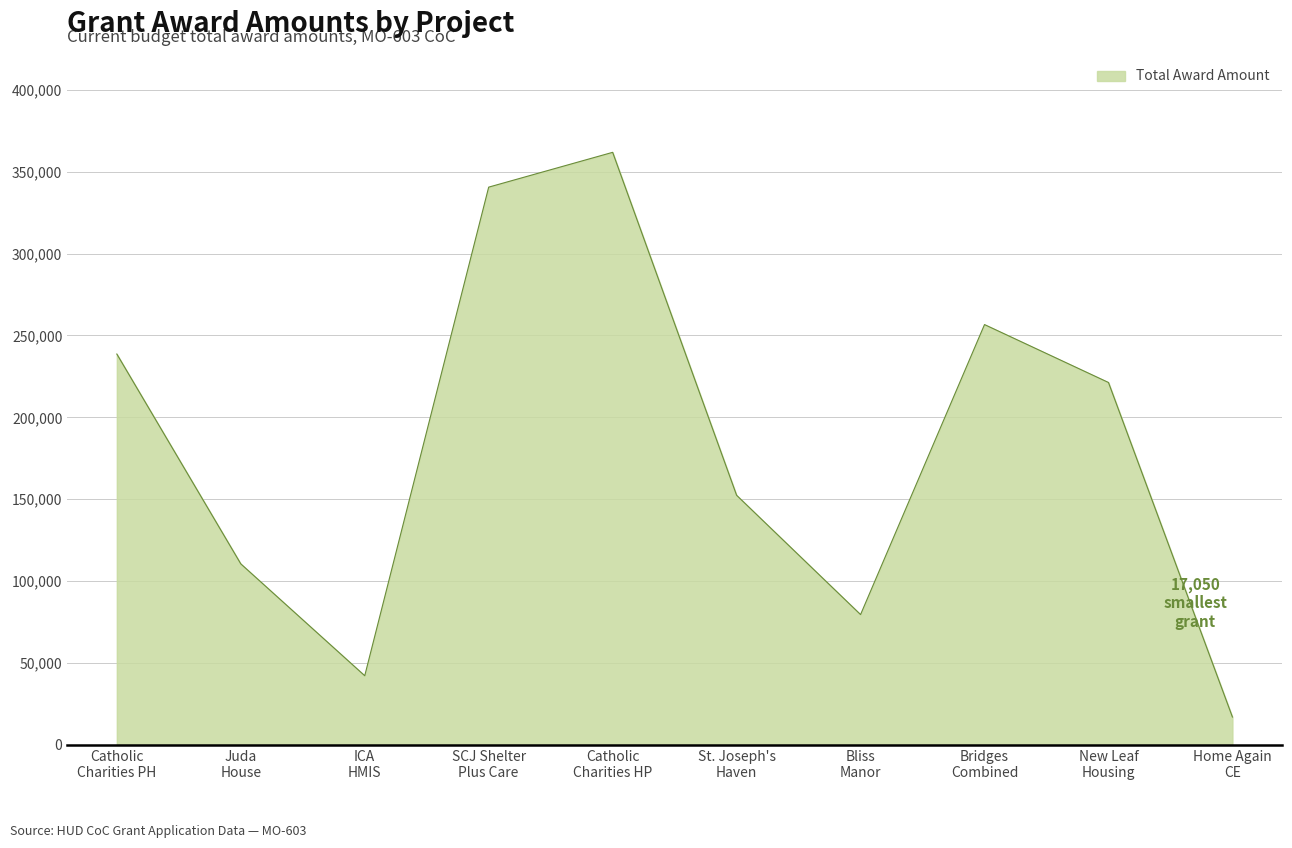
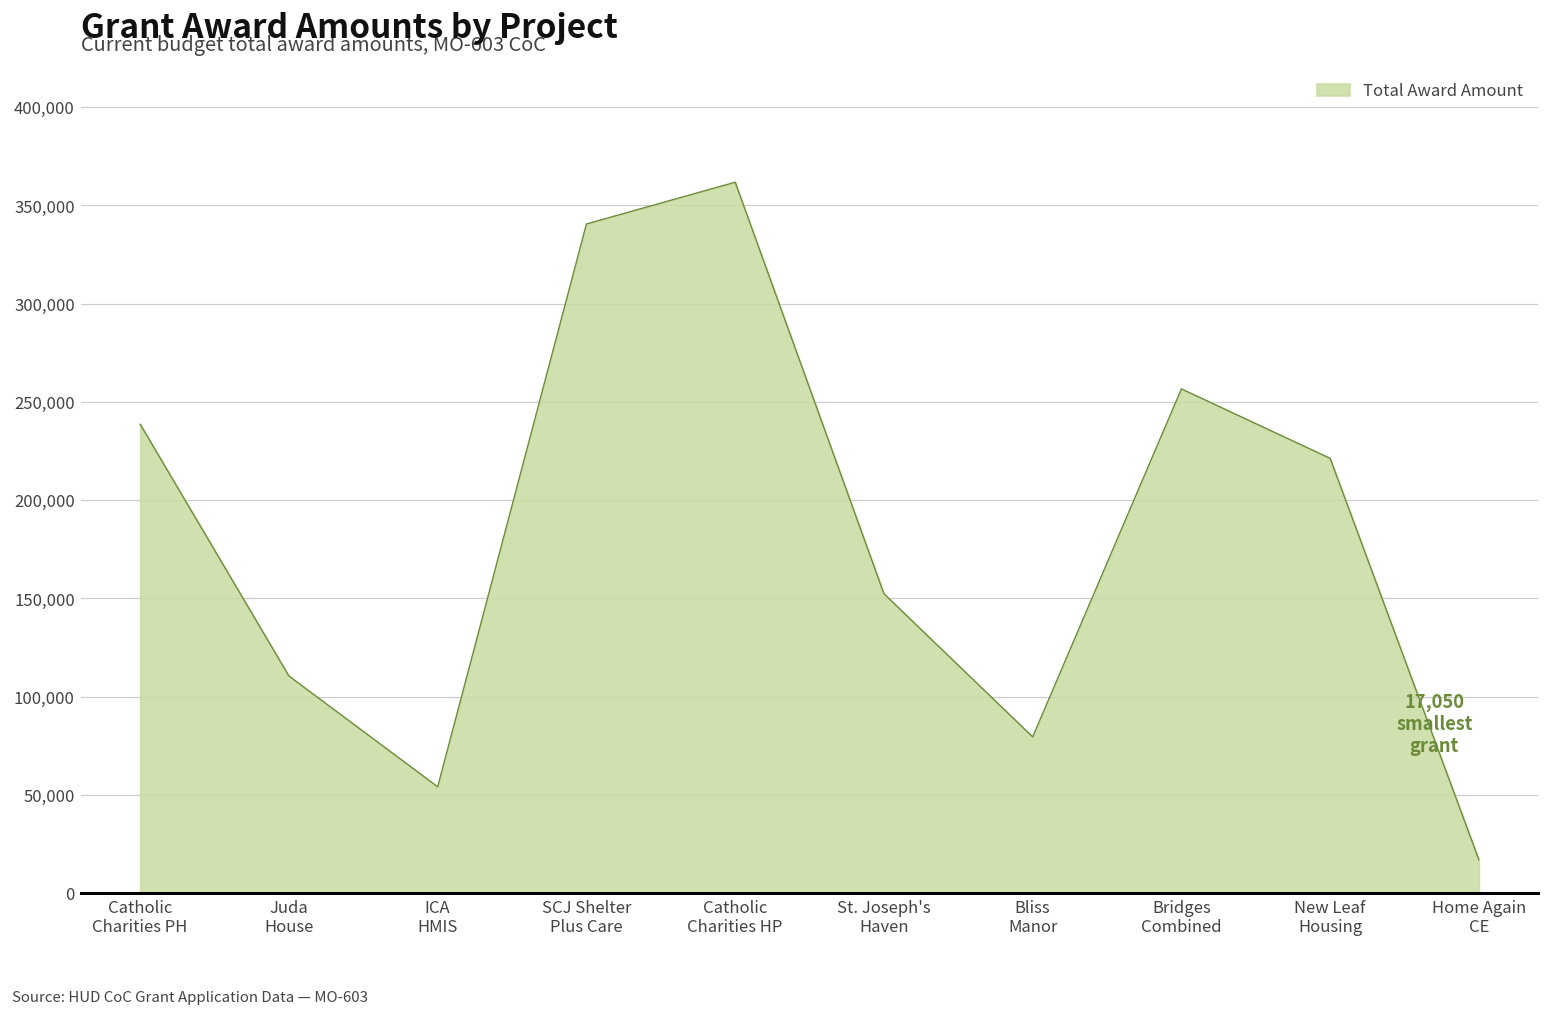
  {
    "Catholic Charities PH": "239,000",
    "Juda House": "111,000",
-   "ICA HMIS": "42,000",
+   "ICA HMIS": "54,000",
    "SCJ Shelter Plus Care": "341,000",
    "Catholic Charities HP": "362,000",
    "St. Joseph's Haven": "152,000",
    "Bliss Manor": "80,000",
    "Bridges Combined": "257,000",
    "New Leaf Housing": "221,000",
    "Home Again CE": "17,000"
  }
